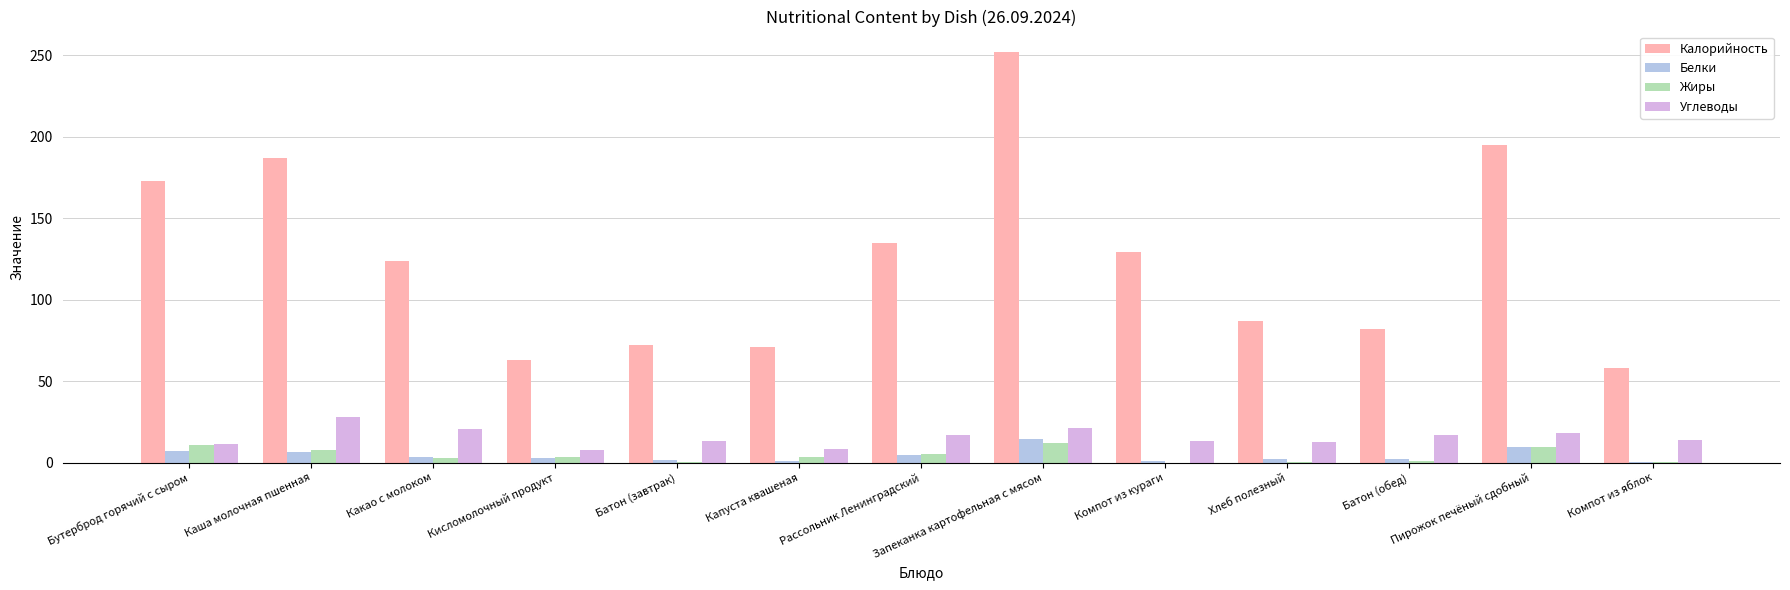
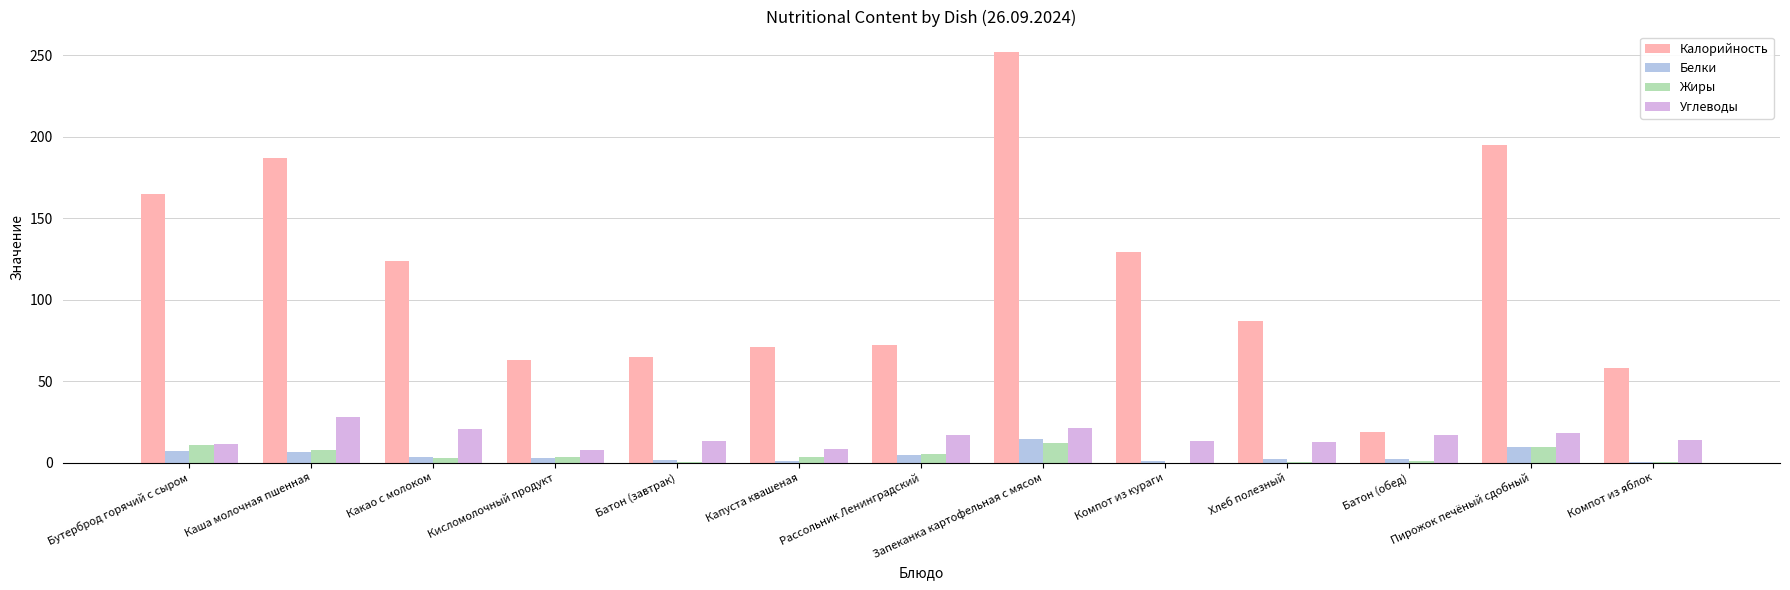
  {
    "Калорийность": {
-     "Бутерброд горячий с сыром": 173,
+     "Бутерброд горячий с сыром": 165,
      "Каша молочная пшенная": 187,
      "Какао с молоком": 124,
      "Кисломолочный продукт": 63,
-     "Батон (завтрак)": 72,
+     "Батон (завтрак)": 65,
      "Капуста квашеная": 71,
-     "Рассольник Ленинградский": 135,
+     "Рассольник Ленинградский": 72,
      "Запеканка картофельная с мясом": 252,
      "Компот из кураги": 129,
      "Хлеб полезный": 87,
-     "Батон (обед)": 82,
+     "Батон (обед)": 19,
      "Пирожок печёный сдобный": 195,
      "Компот из яблок": 58
    }
  }
